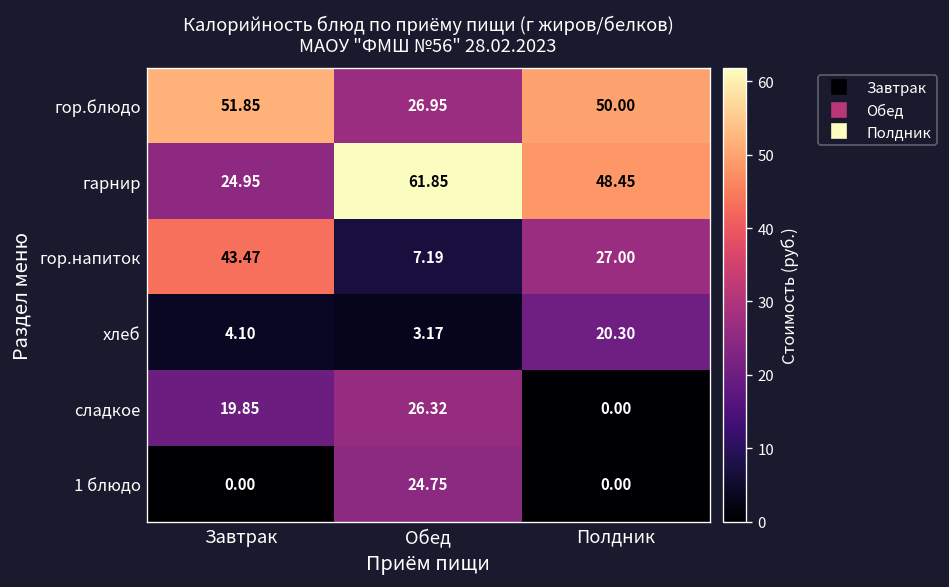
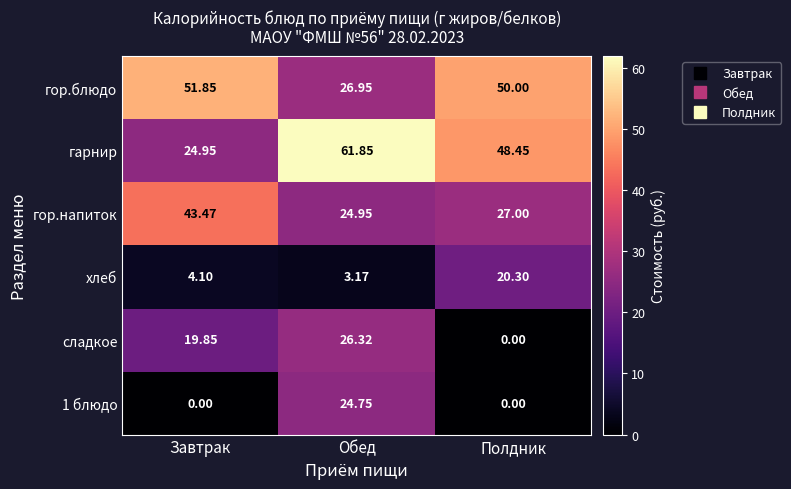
  {
    "гор.блюдо": {
      "Завтрак": 51.85,
      "Обед": 26.95,
      "Полдник": 50.00
    },
    "гарнир": {
      "Завтрак": 24.95,
      "Обед": 61.85,
      "Полдник": 48.45
    },
    "гор.напиток": {
      "Завтрак": 43.47,
-     "Обед": 7.19,
+     "Обед": 24.95,
      "Полдник": 27.00
    },
    "хлеб": {
      "Завтрак": 4.10,
      "Обед": 3.17,
      "Полдник": 20.30
    },
    "сладкое": {
      "Завтрак": 19.85,
      "Обед": 26.32,
      "Полдник": 0.00
    },
    "1 блюдо": {
      "Завтрак": 0.00,
      "Обед": 24.75,
      "Полдник": 0.00
    }
  }
